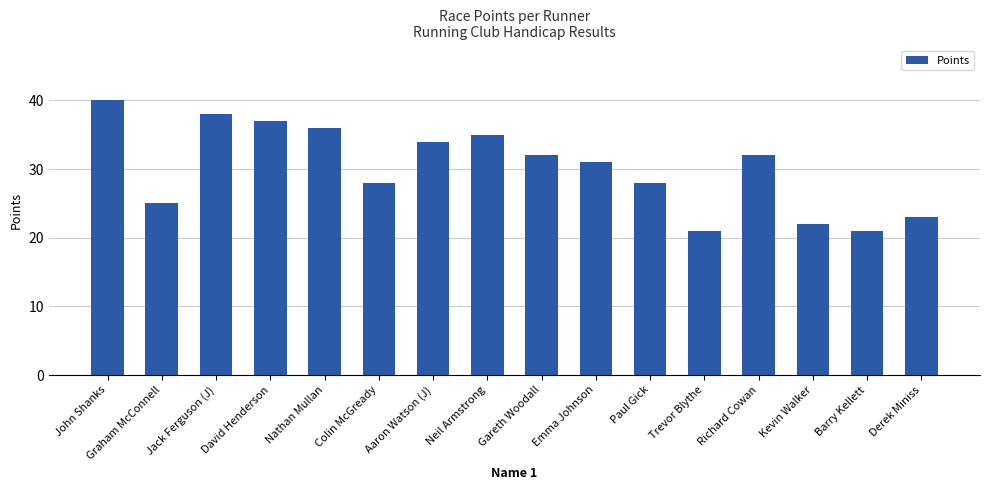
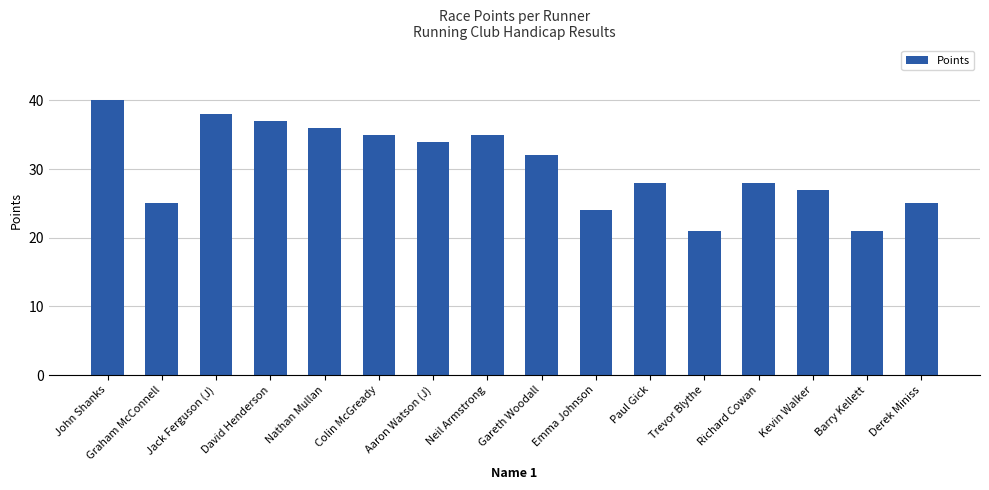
  {
    "John Shanks": 40,
    "Graham McConnell": 25,
    "Jack Ferguson (J)": 38,
    "David Henderson": 37,
    "Nathan Mullan": 36,
-   "Colin McGready": 28,
+   "Colin McGready": 35,
    "Aaron Watson (J)": 34,
    "Neil Armstrong": 35,
    "Gareth Woodall": 32,
-   "Emma Johnson": 31,
+   "Emma Johnson": 24,
    "Paul Gick": 28,
    "Trevor Blythe": 21,
-   "Richard Cowan": 32,
-   "Kevin Walker": 22,
+   "Richard Cowan": 28,
+   "Kevin Walker": 27,
    "Barry Kellett": 21,
-   "Derek Miniss": 23
+   "Derek Miniss": 25
  }
